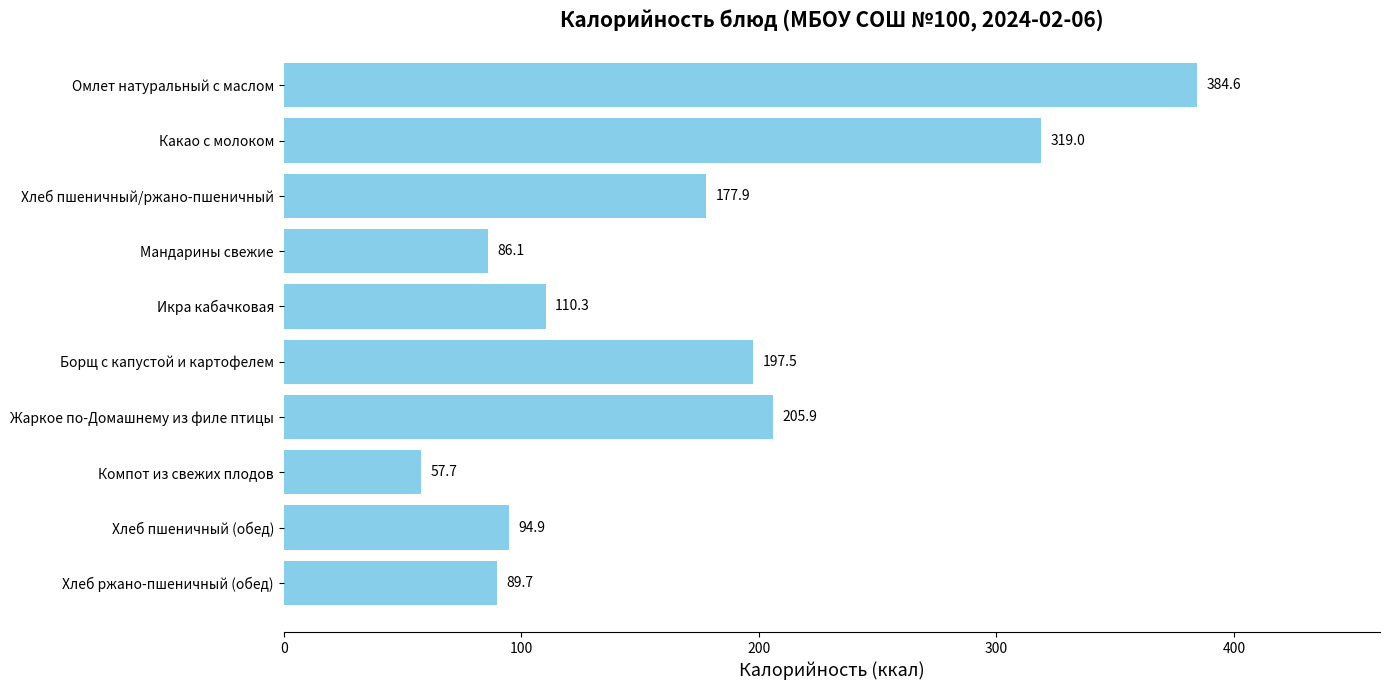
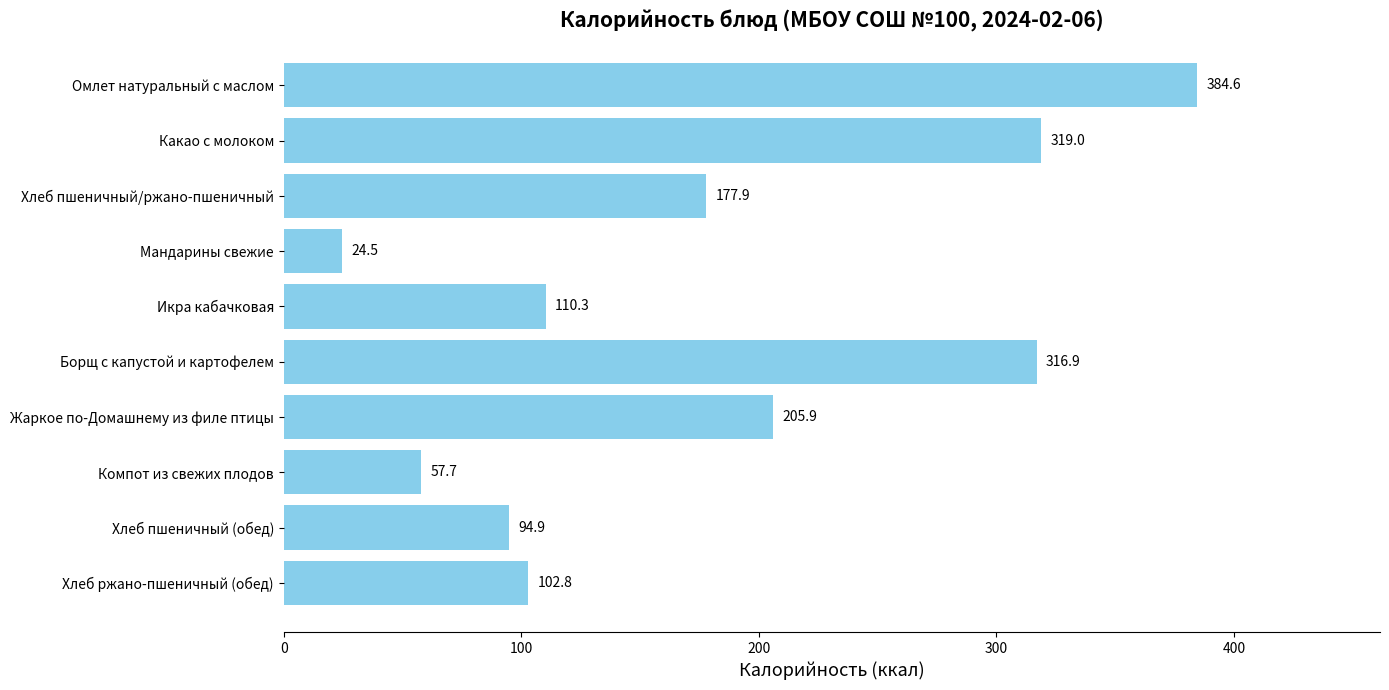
  {
    "Омлет натуральный с маслом": 384.6,
    "Какао с молоком": 319.0,
    "Хлеб пшеничный/ржано-пшеничный": 177.9,
-   "Мандарины свежие": 86.1,
+   "Мандарины свежие": 24.5,
    "Икра кабачковая": 110.3,
-   "Борщ с капустой и картофелем": 197.5,
+   "Борщ с капустой и картофелем": 316.9,
    "Жаркое по-Домашнему из филе птицы": 205.9,
    "Компот из свежих плодов": 57.7,
    "Хлеб пшеничный (обед)": 94.9,
-   "Хлеб ржано-пшеничный (обед)": 89.7
+   "Хлеб ржано-пшеничный (обед)": 102.8
  }
